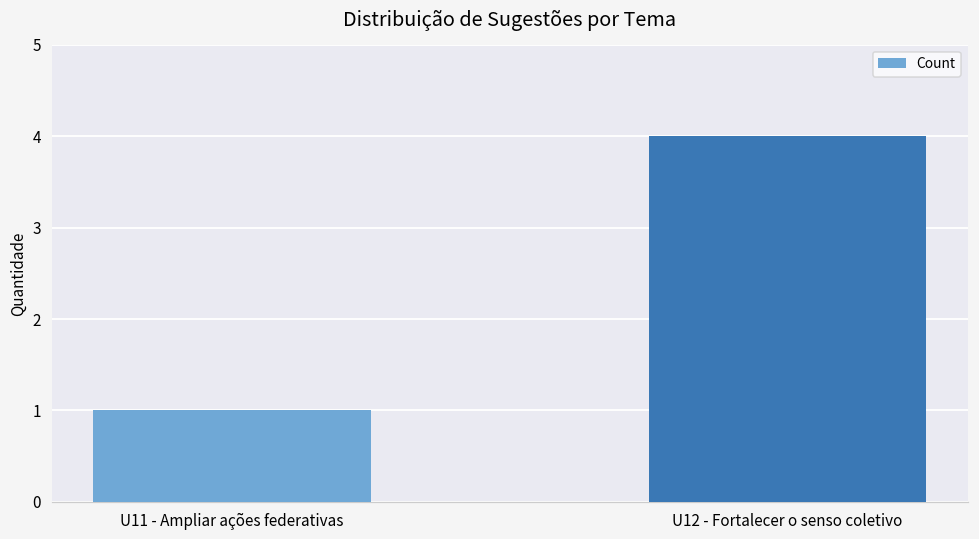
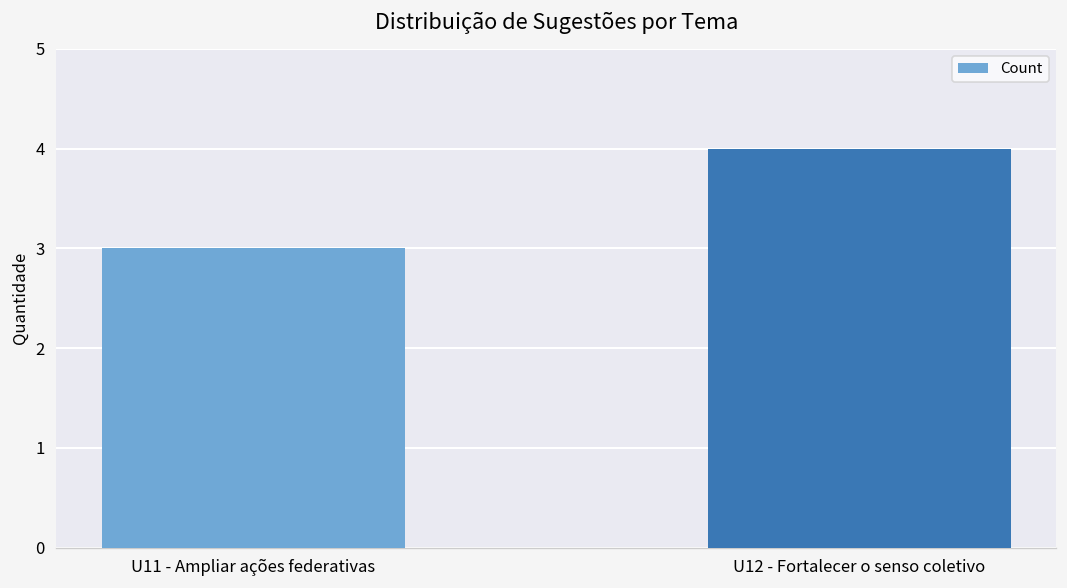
  {
-   "U11 - Ampliar ações federativas": 1,
+   "U11 - Ampliar ações federativas": 3,
    "U12 - Fortalecer o senso coletivo": 4
  }
